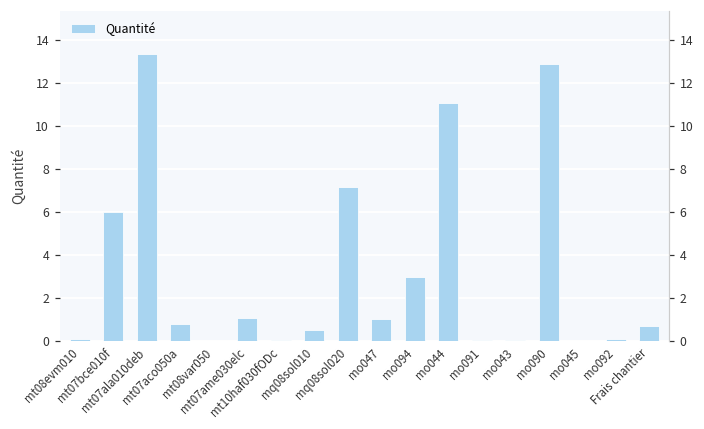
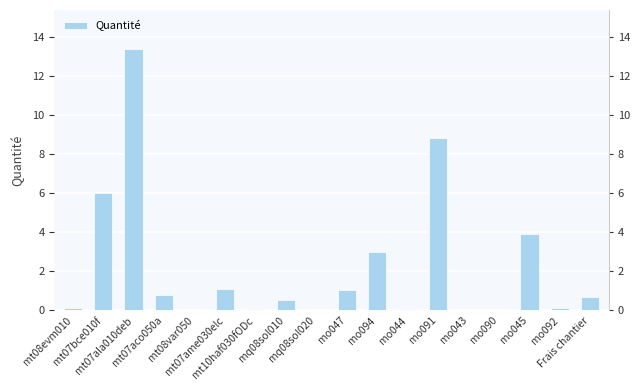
  {
    "mt07bce010f": 6.0,
    "mt07ala010deb": 13.4,
    "mt07aco050a": 0.8,
    "mt07ame030elc": 1.1,
    "mq08sol010": 0.5,
-   "mq08sol020": 7.2,
+   "mq08sol020": 0.0,
    "mo047": 1.0,
    "mo094": 3.0,
-   "mo044": 11.1,
-   "mo091": 0.1,
-   "mo090": 12.9,
-   "mo045": 0.0,
+   "mo044": 0.1,
+   "mo091": 8.8,
+   "mo090": 0.0,
+   "mo045": 3.9,
    "Frais chantier": 0.7
  }
